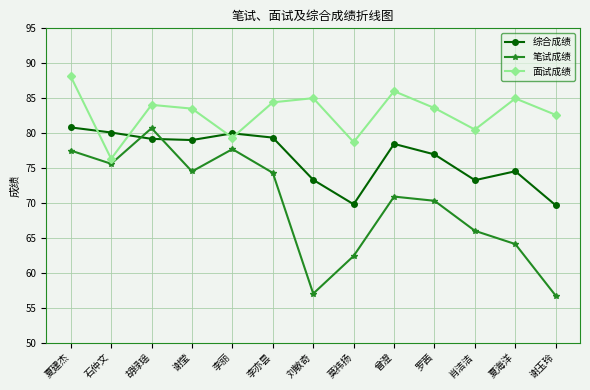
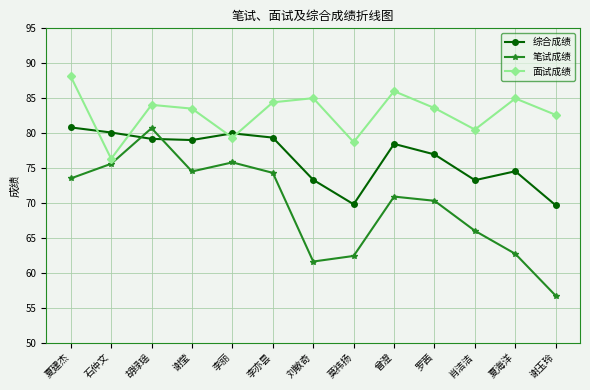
  {
    "综合成绩": {
      "夏建杰": 81,
      "石仲文": 80,
      "胡绿瑶": 79,
      "谢莹": 79,
      "李丽": 80,
      "李亦昙": 79,
      "刘敏奇": 73,
      "莫祎扬": 70,
      "曾澄": 78,
      "罗茜": 77,
      "肖洁洁": 73,
      "夏海洋": 75,
      "谢玉玲": 70
    },
    "笔试成绩": {
-     "夏建杰": 78,
+     "夏建杰": 74,
      "石仲文": 76,
      "胡绿瑶": 81,
      "谢莹": 75,
-     "李丽": 78,
+     "李丽": 76,
      "李亦昙": 74,
-     "刘敏奇": 57,
+     "刘敏奇": 62,
      "莫祎扬": 62,
      "曾澄": 71,
      "罗茜": 70,
      "肖洁洁": 66,
-     "夏海洋": 64,
+     "夏海洋": 63,
      "谢玉玲": 57
    },
    "面试成绩": {
      "夏建杰": 88,
      "石仲文": 76,
      "胡绿瑶": 84,
      "谢莹": 84,
      "李丽": 79,
      "李亦昙": 84,
      "刘敏奇": 85,
      "莫祎扬": 79,
      "曾澄": 86,
      "罗茜": 84,
      "肖洁洁": 81,
      "夏海洋": 85,
      "谢玉玲": 83
    }
  }
